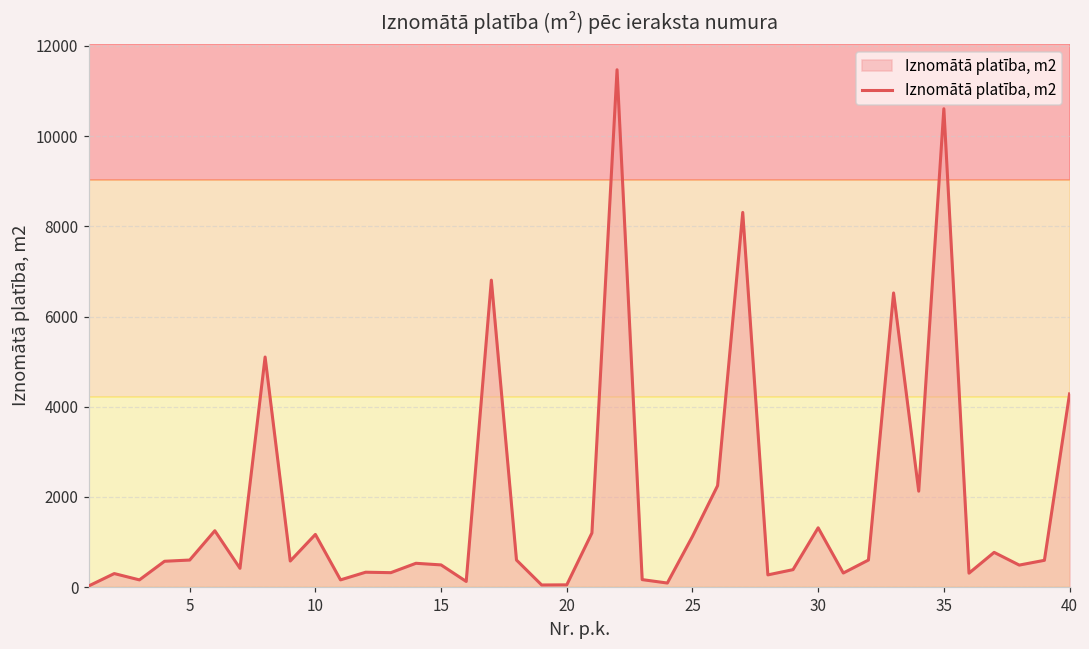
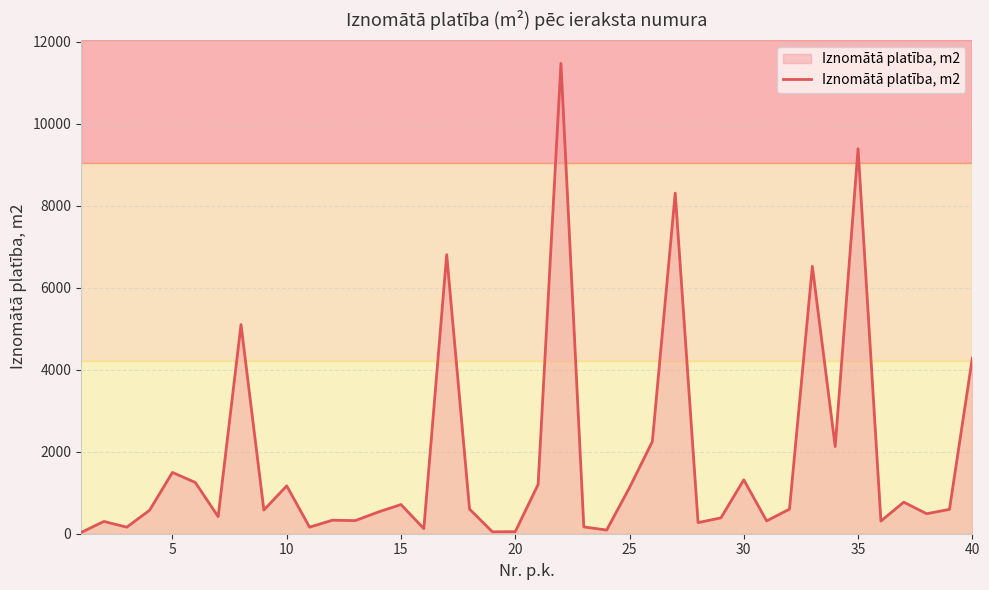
  {
-   "5": 600,
+   "5": 1500,
    "10": 1200,
-   "15": 500,
+   "15": 700,
    "20": 100,
    "25": 1100,
    "30": 1300,
-   "35": 10600,
+   "35": 9400,
    "40": 4300
  }
